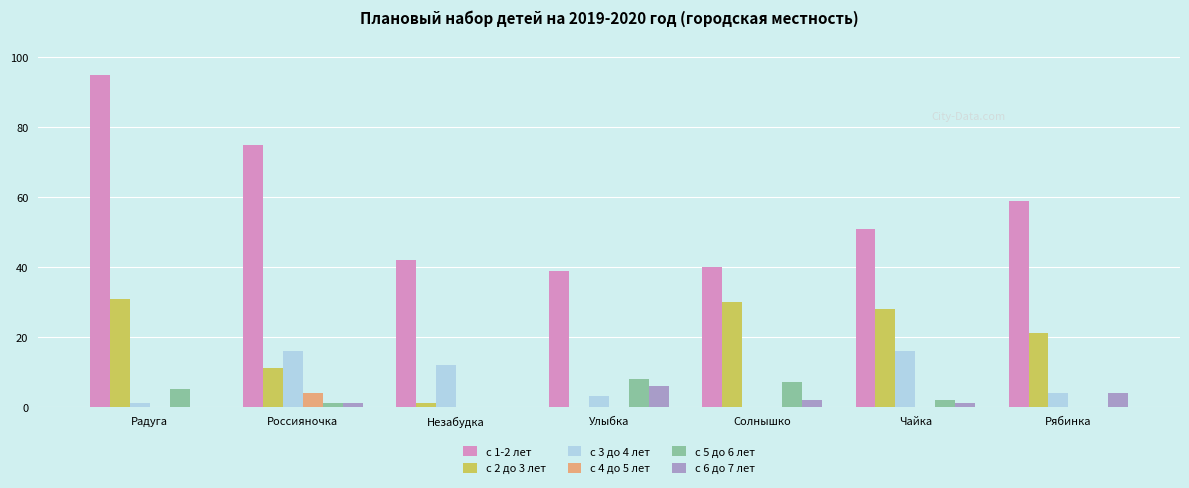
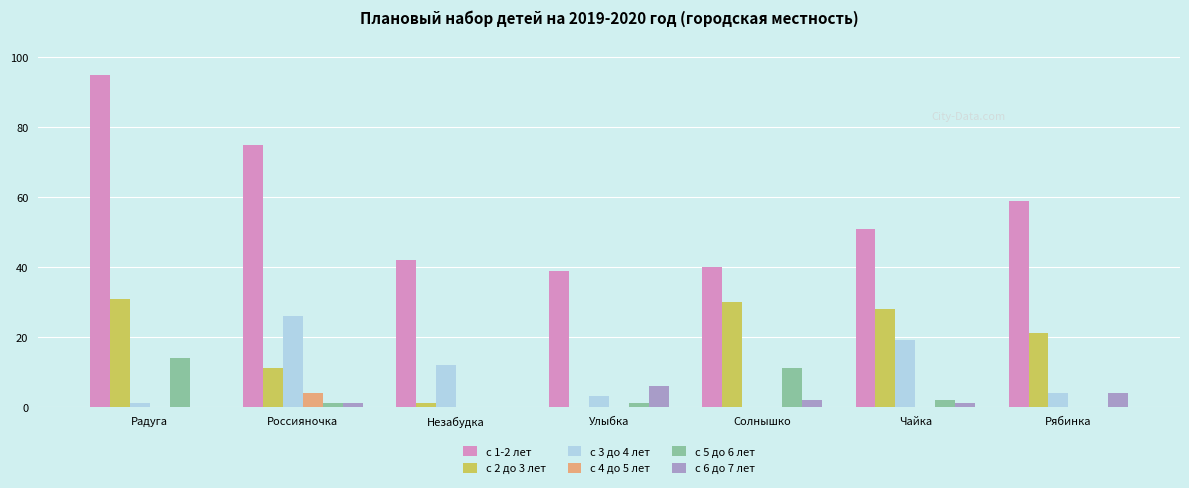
  {
    "с 3 до 4 лет": {
      "Радуга": 1,
-     "Россияночка": 16,
+     "Россияночка": 26,
      "Незабудка": 12,
      "Улыбка": 3,
      "Солнышко": 0,
-     "Чайка": 16,
+     "Чайка": 19,
      "Рябинка": 4
    },
    "с 5 до 6 лет": {
-     "Радуга": 5,
+     "Радуга": 14,
      "Россияночка": 1,
      "Незабудка": 0,
-     "Улыбка": 8,
-     "Солнышко": 7,
+     "Улыбка": 1,
+     "Солнышко": 11,
      "Чайка": 2,
      "Рябинка": 0
    }
  }
